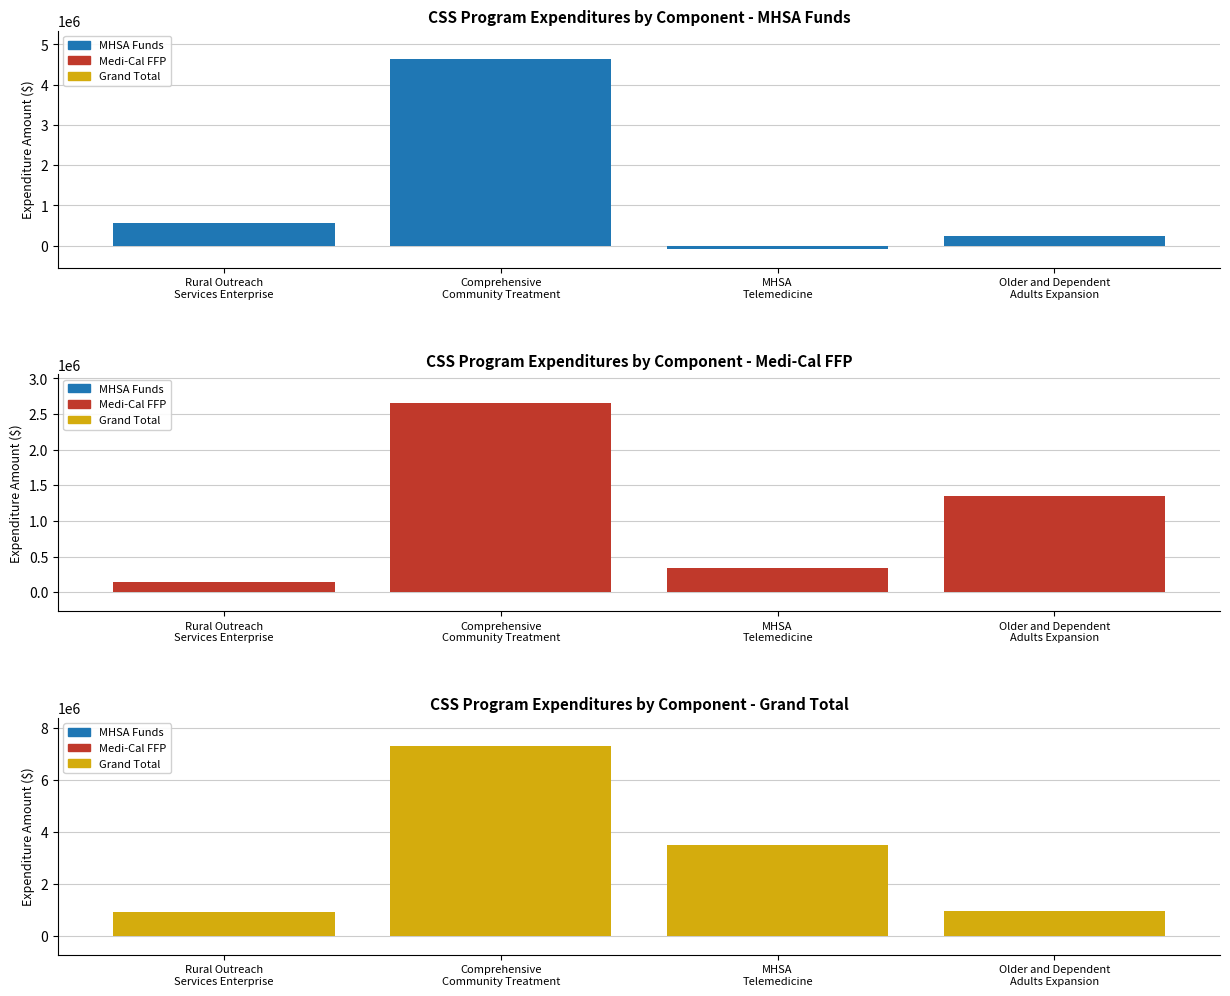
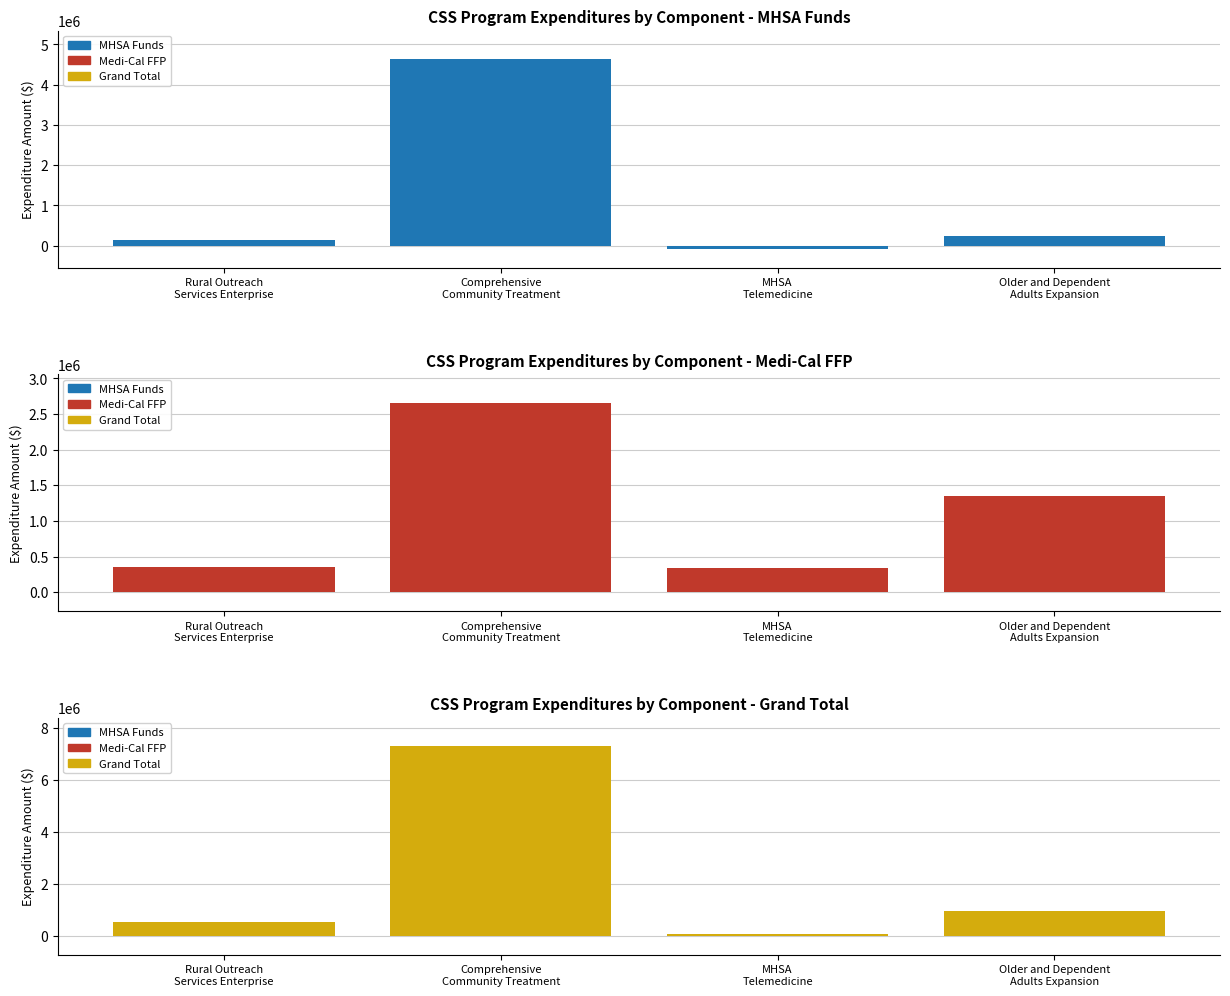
  {
    "CSS Program Expenditures by Component - MHSA Funds": {
-     "Rural Outreach Services Enterprise": 600000,
+     "Rural Outreach Services Enterprise": 100000,
      "Comprehensive Community Treatment": 4600000,
      "MHSA Telemedicine": -100000,
      "Older and Dependent Adults Expansion": 200000
    },
    "CSS Program Expenditures by Component - Medi-Cal FFP": {
-     "Rural Outreach Services Enterprise": 100000,
+     "Rural Outreach Services Enterprise": 400000,
      "Comprehensive Community Treatment": 2700000,
      "MHSA Telemedicine": 300000,
      "Older and Dependent Adults Expansion": 1400000
    },
    "CSS Program Expenditures by Component - Grand Total": {
-     "Rural Outreach Services Enterprise": 900000,
+     "Rural Outreach Services Enterprise": 500000,
      "Comprehensive Community Treatment": 7300000,
-     "MHSA Telemedicine": 3500000,
+     "MHSA Telemedicine": 100000,
      "Older and Dependent Adults Expansion": 1000000
    }
  }
